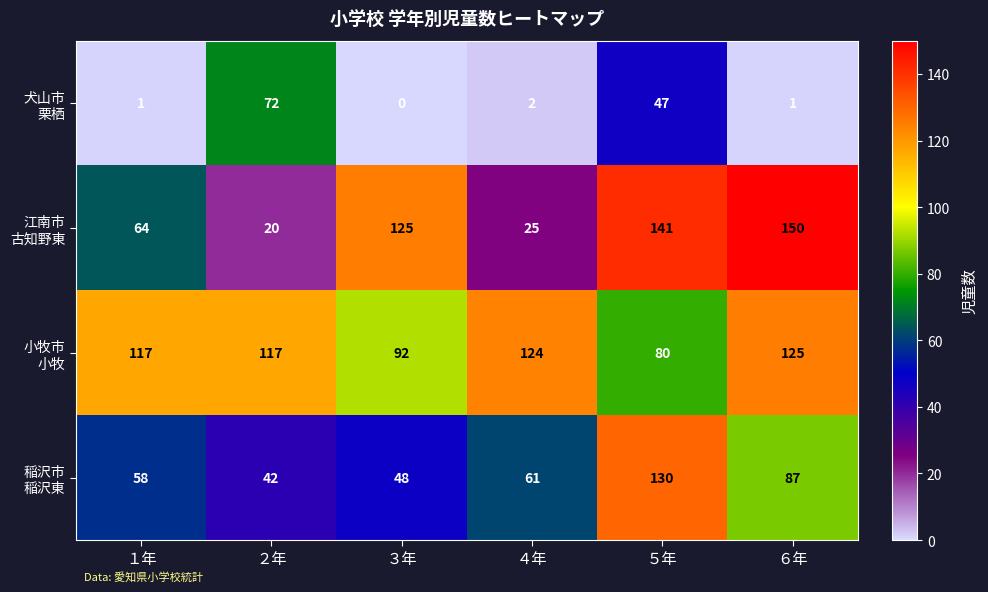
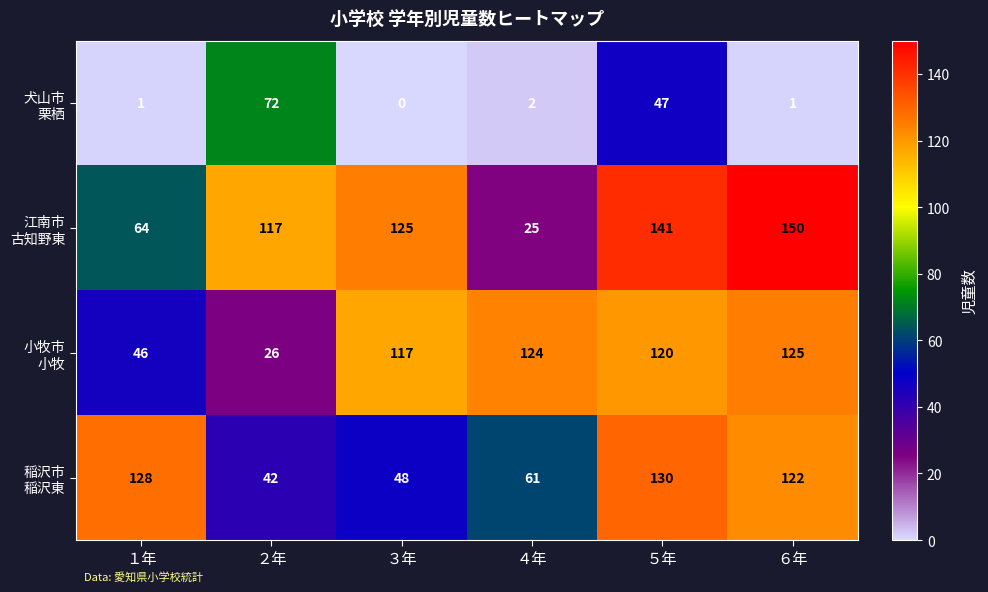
  {
    "犬山市 栗栖": {
      "２年": 72,
      "４年": 2,
      "５年": 47
    },
    "江南市 古知野東": {
      "１年": 64,
-     "２年": 20,
+     "２年": 117,
      "３年": 125,
      "４年": 25,
      "５年": 141,
      "６年": 150
    },
    "小牧市 小牧": {
-     "１年": 117,
-     "２年": 117,
-     "３年": 92,
+     "１年": 46,
+     "２年": 26,
+     "３年": 117,
      "４年": 124,
-     "５年": 80,
+     "５年": 120,
      "６年": 125
    },
    "稲沢市 稲沢東": {
-     "１年": 58,
+     "１年": 128,
      "２年": 42,
      "３年": 48,
      "４年": 61,
      "５年": 130,
-     "６年": 87
+     "６年": 122
    }
  }
